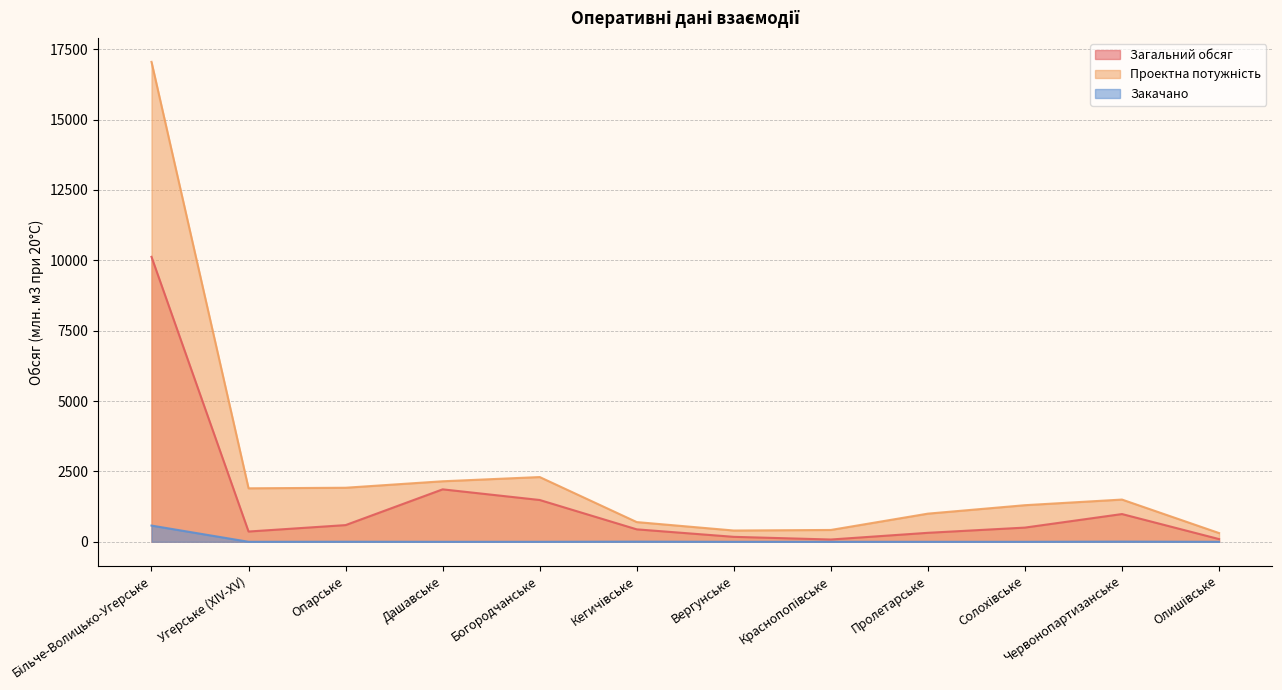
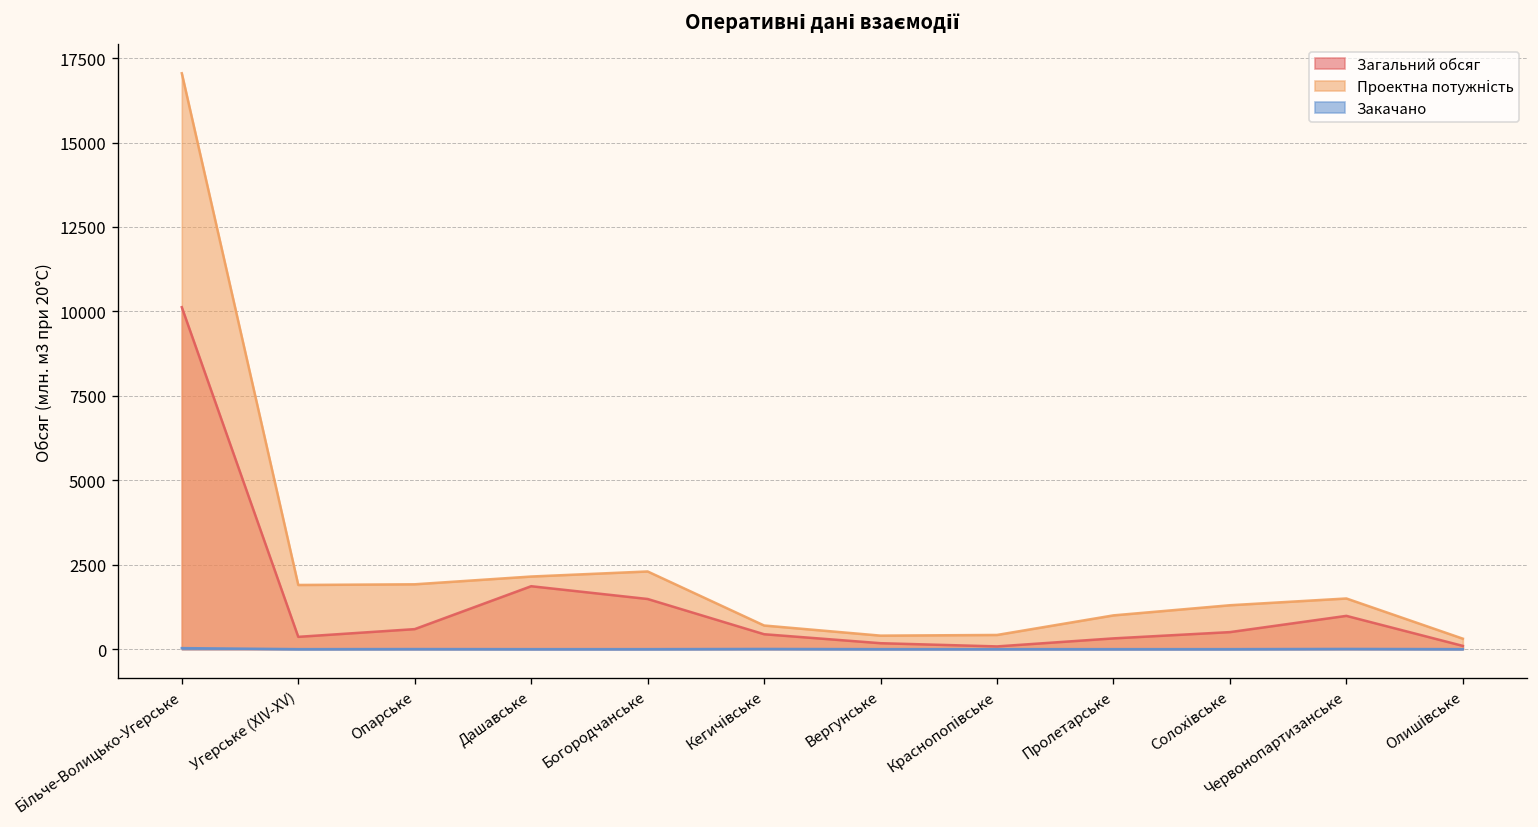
  {
    "Закачано": {
-     "Більче-Волицько-Угерське": 600,
+     "Більче-Волицько-Угерське": 0,
      "Угерське (XIV-XV)": 0,
      "Опарське": 0,
      "Дашавське": 0,
      "Богородчанське": 0,
      "Кегичівське": 0,
      "Вергунське": 0,
      "Пролетарське": 0,
      "Солохівське": 0,
      "Червонопартизанське": 0,
      "Олишівське": 0
    }
  }
